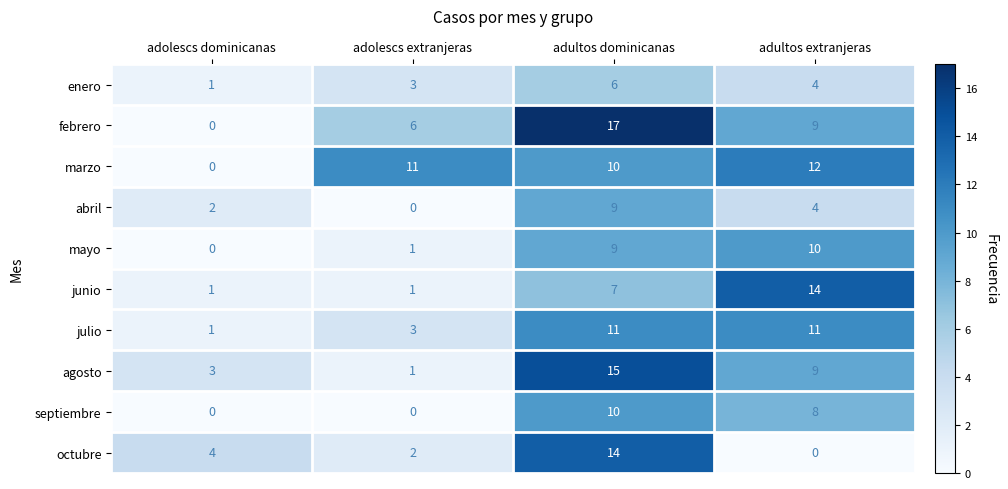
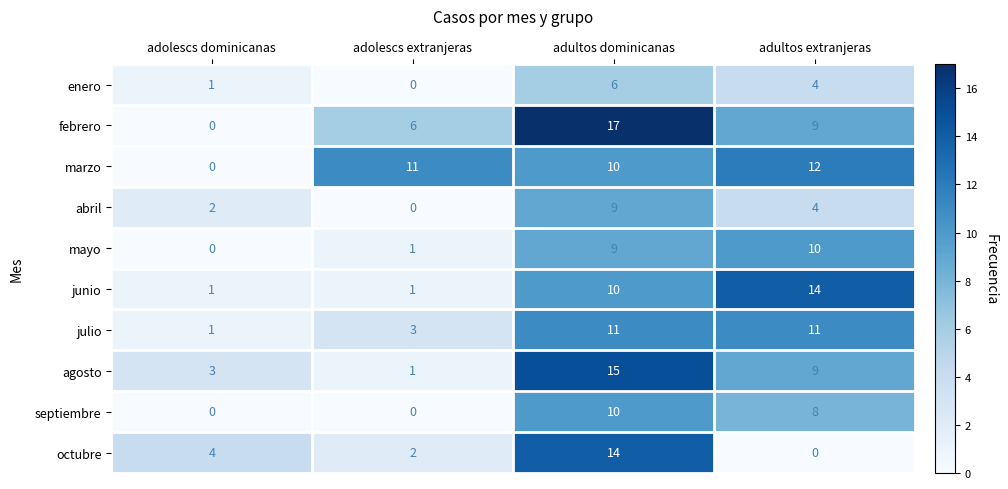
  {
    "enero": {
      "adolescs dominicanas": 1,
-     "adolescs extranjeras": 3,
+     "adolescs extranjeras": 0,
      "adultos dominicanas": 6,
      "adultos extranjeras": 4
    },
    "febrero": {
      "adolescs dominicanas": 0,
      "adolescs extranjeras": 6,
      "adultos dominicanas": 17
    },
    "marzo": {
      "adolescs dominicanas": 0,
      "adolescs extranjeras": 11,
      "adultos dominicanas": 10,
      "adultos extranjeras": 12
    },
    "abril": {
      "adolescs dominicanas": 2,
      "adolescs extranjeras": 0,
      "adultos extranjeras": 4
    },
    "mayo": {
      "adolescs dominicanas": 0,
      "adolescs extranjeras": 1,
      "adultos extranjeras": 10
    },
    "junio": {
      "adolescs dominicanas": 1,
      "adolescs extranjeras": 1,
-     "adultos dominicanas": 7,
+     "adultos dominicanas": 10,
      "adultos extranjeras": 14
    },
    "julio": {
      "adolescs dominicanas": 1,
      "adolescs extranjeras": 3,
      "adultos dominicanas": 11,
      "adultos extranjeras": 11
    },
    "agosto": {
      "adolescs dominicanas": 3,
      "adolescs extranjeras": 1,
      "adultos dominicanas": 15
    },
    "septiembre": {
      "adolescs dominicanas": 0,
      "adolescs extranjeras": 0,
      "adultos dominicanas": 10,
      "adultos extranjeras": 8
    },
    "octubre": {
      "adolescs dominicanas": 4,
      "adolescs extranjeras": 2,
      "adultos dominicanas": 14,
      "adultos extranjeras": 0
    }
  }
